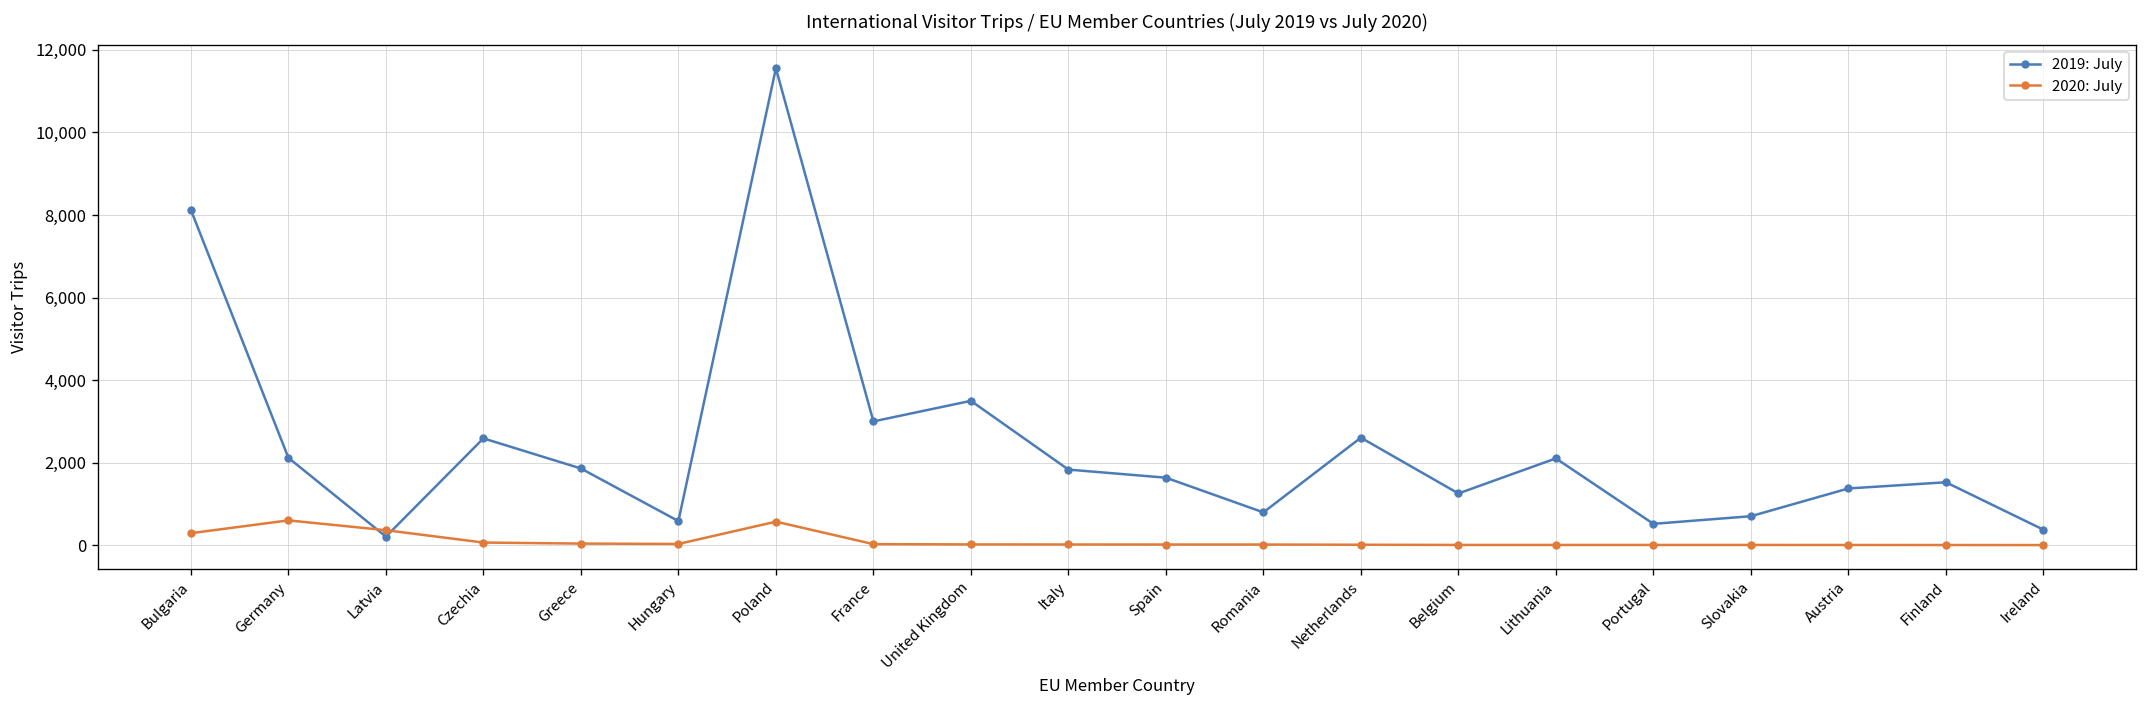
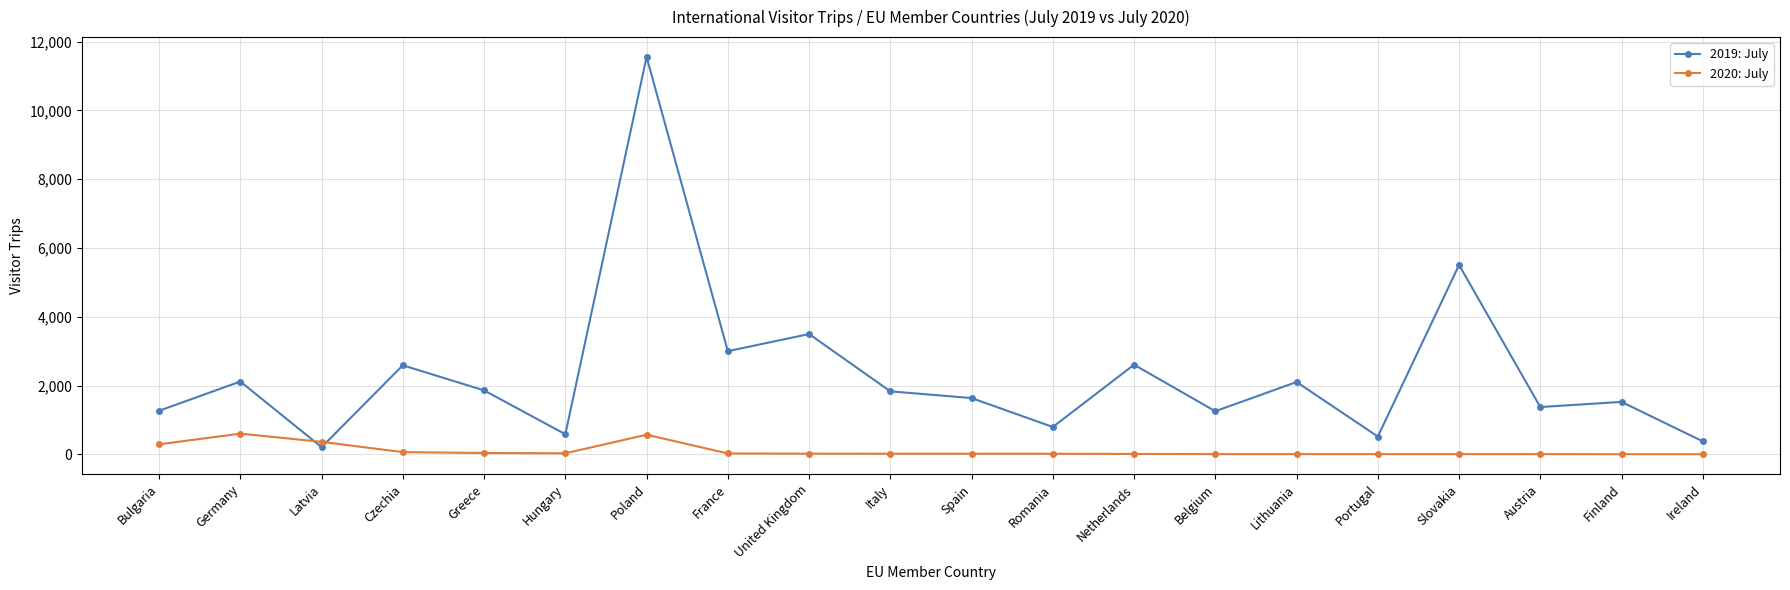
  {
    "2019: July": {
-     "Bulgaria": "8,100",
+     "Bulgaria": "1,300",
      "Germany": "2,100",
      "Latvia": "200",
      "Czechia": "2,600",
      "Greece": "1,900",
      "Hungary": "600",
      "Poland": "11,600",
      "France": "3,000",
      "United Kingdom": "3,500",
      "Italy": "1,800",
      "Spain": "1,600",
      "Romania": "800",
      "Netherlands": "2,600",
      "Belgium": "1,300",
      "Lithuania": "2,100",
      "Portugal": "500",
-     "Slovakia": "700",
+     "Slovakia": "5,500",
      "Austria": "1,400",
      "Finland": "1,500",
      "Ireland": "400"
    },
    "2020: July": {
      "Bulgaria": "300",
      "Germany": "600",
      "Latvia": "400",
      "Czechia": "100",
      "Greece": "0",
      "Hungary": "0",
      "Poland": "600",
      "France": "0",
      "United Kingdom": "0",
      "Italy": "0",
      "Spain": "0",
      "Romania": "0",
      "Netherlands": "0",
      "Belgium": "0",
      "Lithuania": "0",
      "Portugal": "0",
      "Slovakia": "0",
      "Austria": "0",
      "Finland": "0",
      "Ireland": "0"
    }
  }
